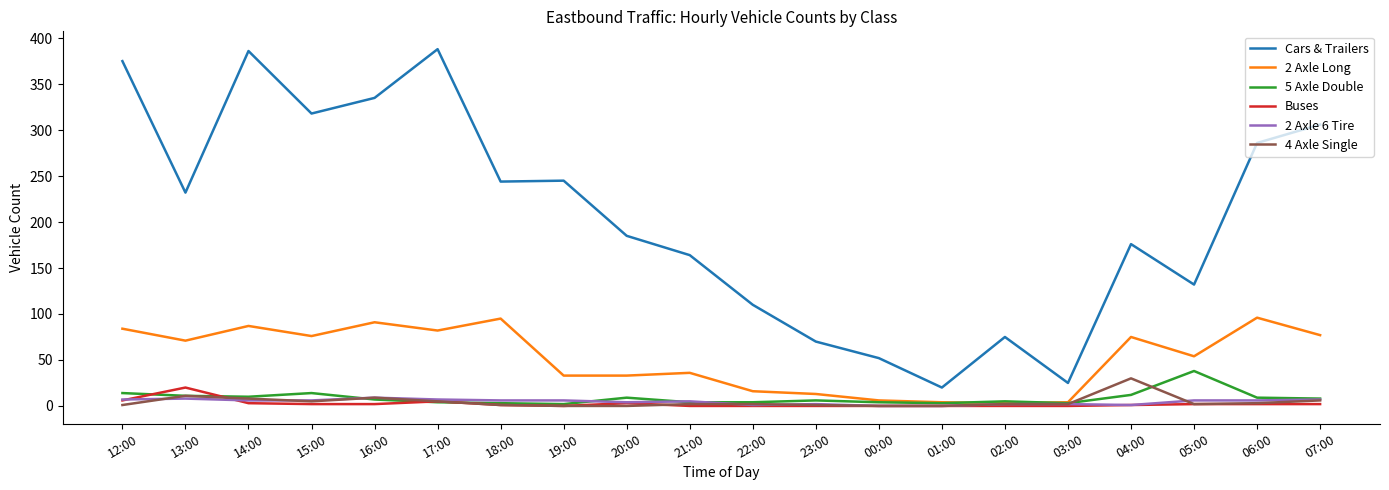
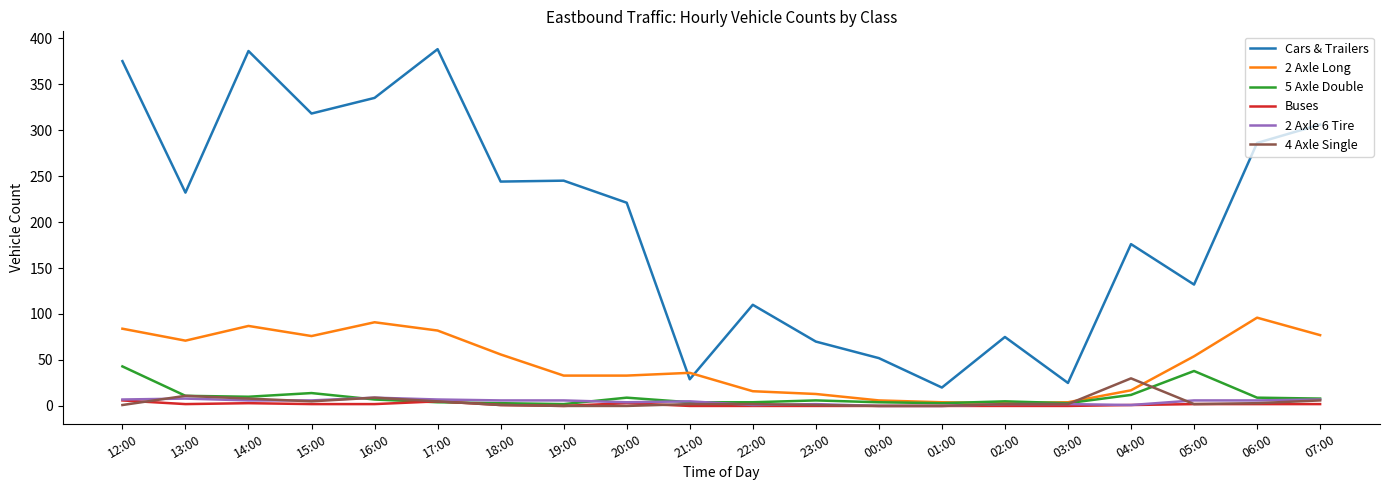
  {
    "Cars & Trailers": {
      "12:00": 380,
      "13:00": 230,
      "14:00": 390,
      "15:00": 320,
      "16:00": 340,
      "17:00": 390,
      "18:00": 240,
      "19:00": 250,
-     "20:00": 190,
-     "21:00": 160,
+     "20:00": 220,
+     "21:00": 30,
      "22:00": 110,
      "23:00": 70,
      "00:00": 50,
      "01:00": 20,
      "02:00": 80,
      "03:00": 30,
      "04:00": 180,
      "05:00": 130
    },
    "2 Axle Long": {
      "12:00": 80,
      "13:00": 70,
      "14:00": 90,
      "15:00": 80,
      "16:00": 90,
      "17:00": 80,
-     "18:00": 100,
+     "18:00": 60,
      "19:00": 30,
      "20:00": 30,
      "21:00": 40,
      "22:00": 20,
      "23:00": 10,
-     "04:00": 80,
+     "04:00": 20,
      "05:00": 50,
      "06:00": 100,
      "07:00": 80
    },
    "5 Axle Double": {
-     "12:00": 10,
+     "12:00": 40,
      "15:00": 10,
      "20:00": 10,
      "23:00": 10,
      "04:00": 10,
      "05:00": 40,
      "06:00": 10
    },
    "Buses": {
-     "13:00": 20,
+     "13:00": 0,
      "14:00": 0,
      "15:00": 0,
      "16:00": 0,
      "07:00": 0
    },
    "2 Axle 6 Tire": {
      "13:00": 10,
      "18:00": 10,
      "19:00": 10,
      "05:00": 10,
      "06:00": 10
    },
    "4 Axle Single": {
      "12:00": 0,
      "20:00": 0,
      "04:00": 30
    }
  }
